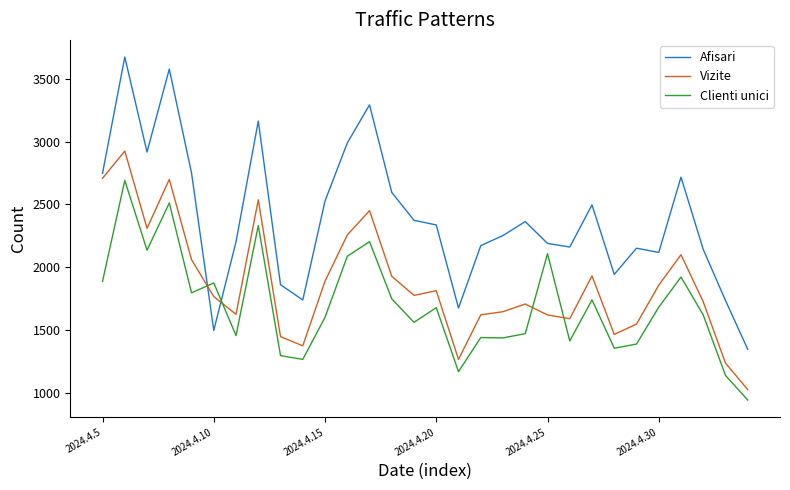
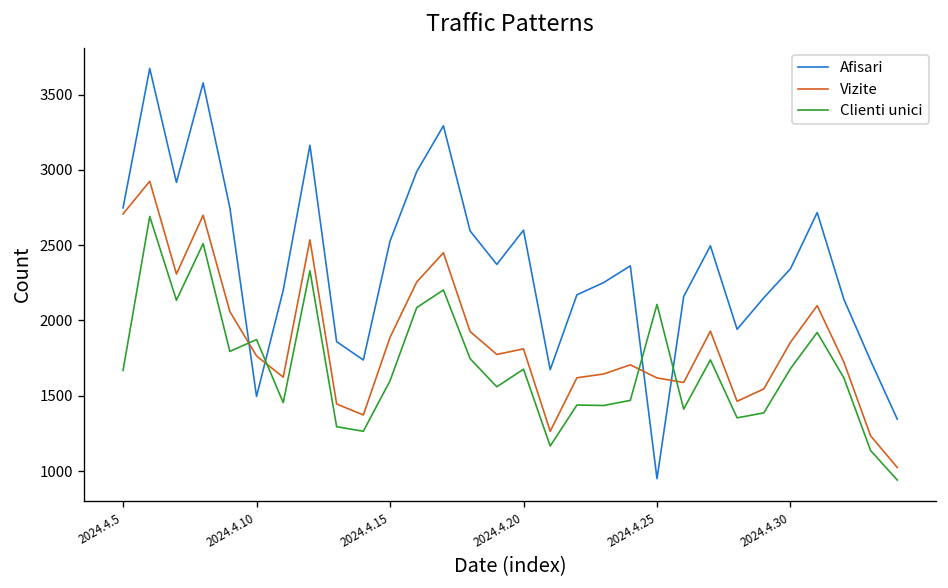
  {
    "Afisari": {
      "2024.4.5": 2750,
      "2024.4.10": 1500,
      "2024.4.15": 2530,
-     "2024.4.20": 2340,
-     "2024.4.25": 2190,
-     "2024.4.30": 2120
+     "2024.4.20": 2600,
+     "2024.4.25": 950,
+     "2024.4.30": 2340
    },
    "Vizite": {
      "2024.4.5": 2710,
      "2024.4.10": 1760,
      "2024.4.15": 1890,
      "2024.4.20": 1810,
      "2024.4.25": 1620,
      "2024.4.30": 1860
    },
    "Clienti unici": {
-     "2024.4.5": 1890,
+     "2024.4.5": 1670,
      "2024.4.10": 1870,
      "2024.4.15": 1600,
      "2024.4.20": 1680,
      "2024.4.25": 2110,
      "2024.4.30": 1680
    }
  }
